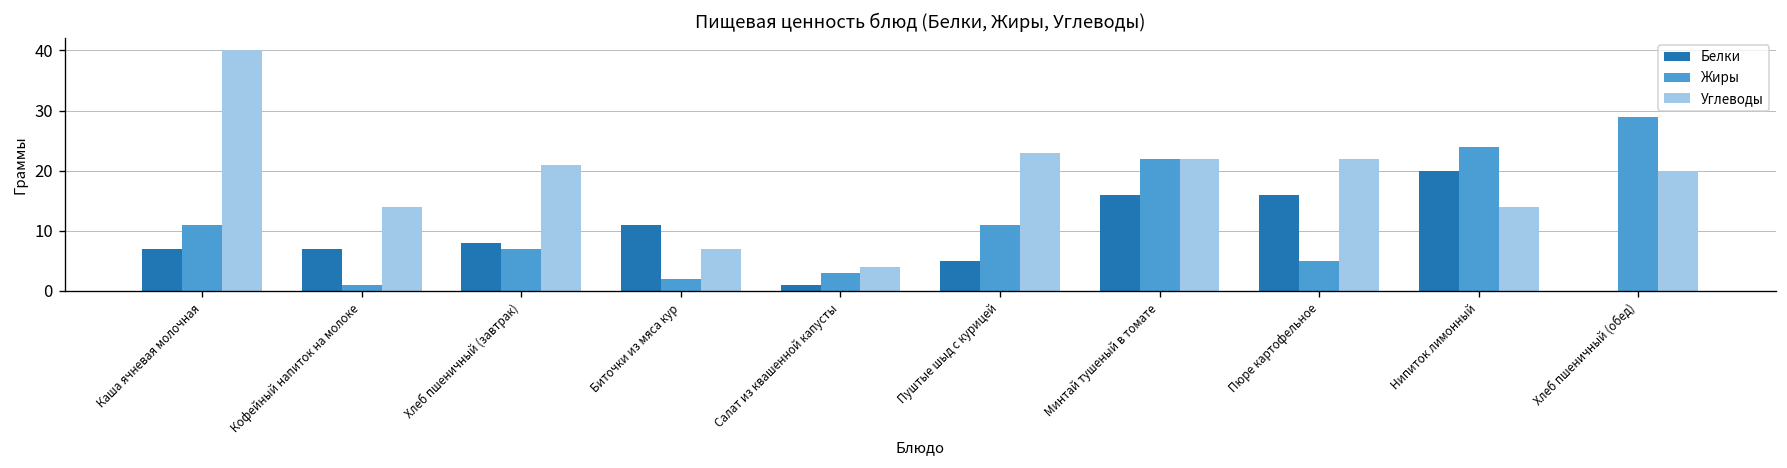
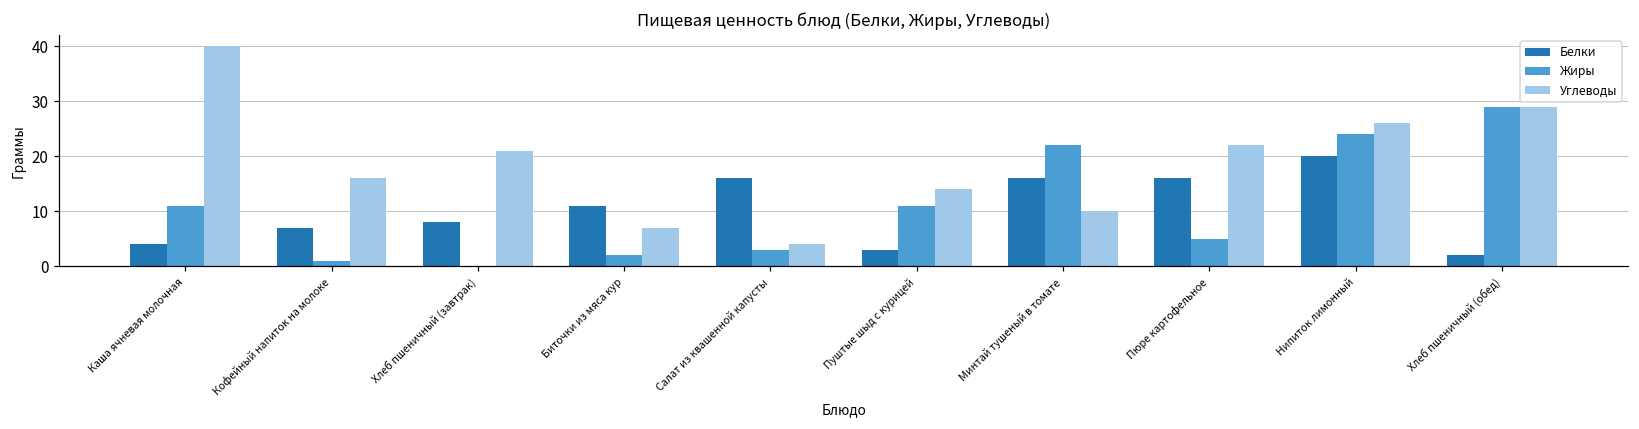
  {
    "Белки": {
-     "Каша ячневая молочная": 7,
+     "Каша ячневая молочная": 4,
      "Кофейный напиток на молоке": 7,
      "Хлеб пшеничный (завтрак)": 8,
      "Биточки из мяса кур": 11,
-     "Салат из квашенной капусты": 1,
-     "Пуштые шыд с курицей": 5,
+     "Салат из квашенной капусты": 16,
+     "Пуштые шыд с курицей": 3,
      "Минтай тушеный в томате": 16,
      "Пюре картофельное": 16,
      "Нипиток лимонный": 20,
-     "Хлеб пшеничный (обед)": 0
+     "Хлеб пшеничный (обед)": 2
    },
    "Жиры": {
      "Каша ячневая молочная": 11,
      "Кофейный напиток на молоке": 1,
-     "Хлеб пшеничный (завтрак)": 7,
+     "Хлеб пшеничный (завтрак)": 0,
      "Биточки из мяса кур": 2,
      "Салат из квашенной капусты": 3,
      "Пуштые шыд с курицей": 11,
      "Минтай тушеный в томате": 22,
      "Пюре картофельное": 5,
      "Нипиток лимонный": 24,
      "Хлеб пшеничный (обед)": 29
    },
    "Углеводы": {
      "Каша ячневая молочная": 40,
-     "Кофейный напиток на молоке": 14,
+     "Кофейный напиток на молоке": 16,
      "Хлеб пшеничный (завтрак)": 21,
      "Биточки из мяса кур": 7,
      "Салат из квашенной капусты": 4,
-     "Пуштые шыд с курицей": 23,
-     "Минтай тушеный в томате": 22,
+     "Пуштые шыд с курицей": 14,
+     "Минтай тушеный в томате": 10,
      "Пюре картофельное": 22,
-     "Нипиток лимонный": 14,
-     "Хлеб пшеничный (обед)": 20
+     "Нипиток лимонный": 26,
+     "Хлеб пшеничный (обед)": 29
    }
  }
